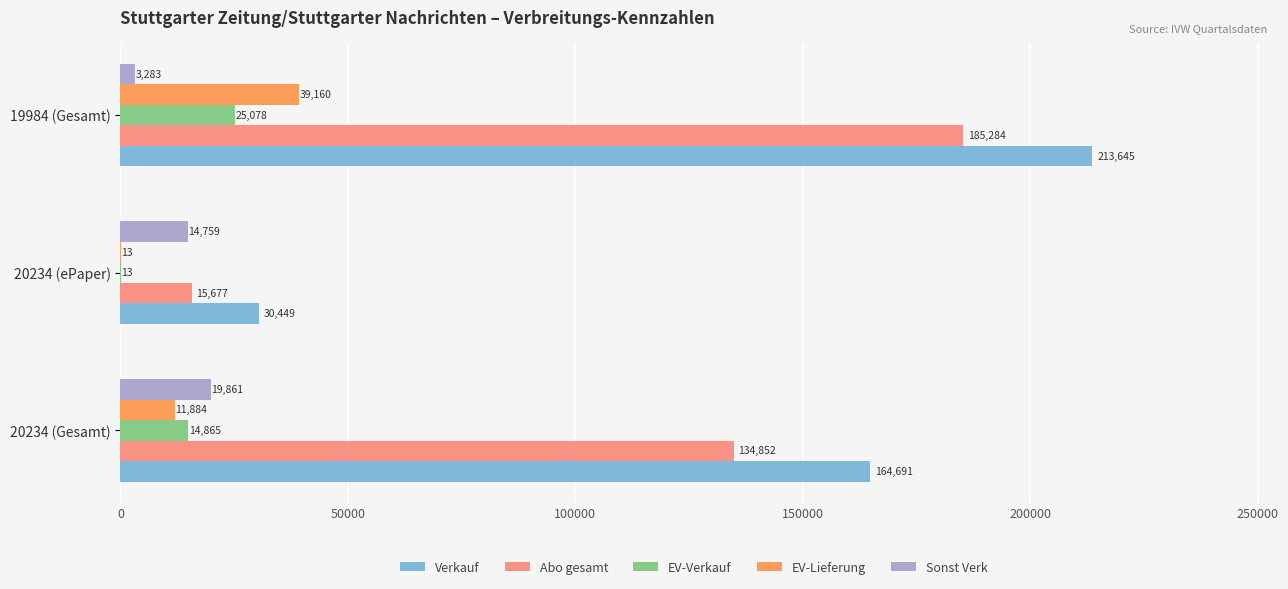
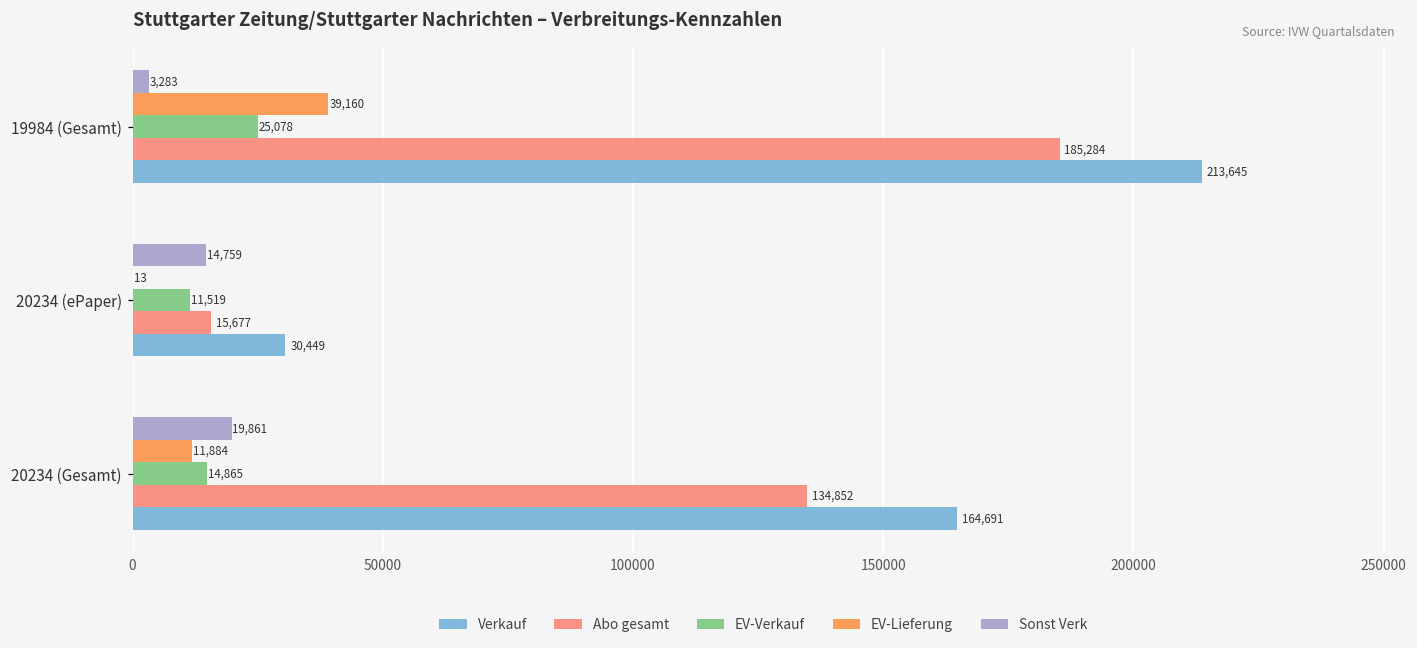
  {
    "EV-Verkauf": {
      "19984 (Gesamt)": "25,078",
-     "20234 (ePaper)": "13",
+     "20234 (ePaper)": "11,519",
      "20234 (Gesamt)": "14,865"
    }
  }
